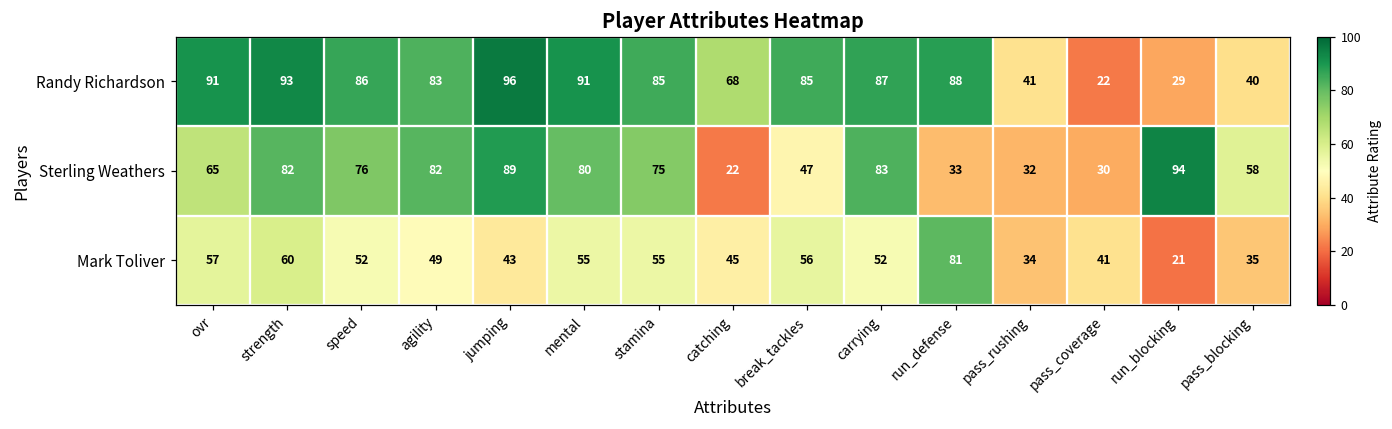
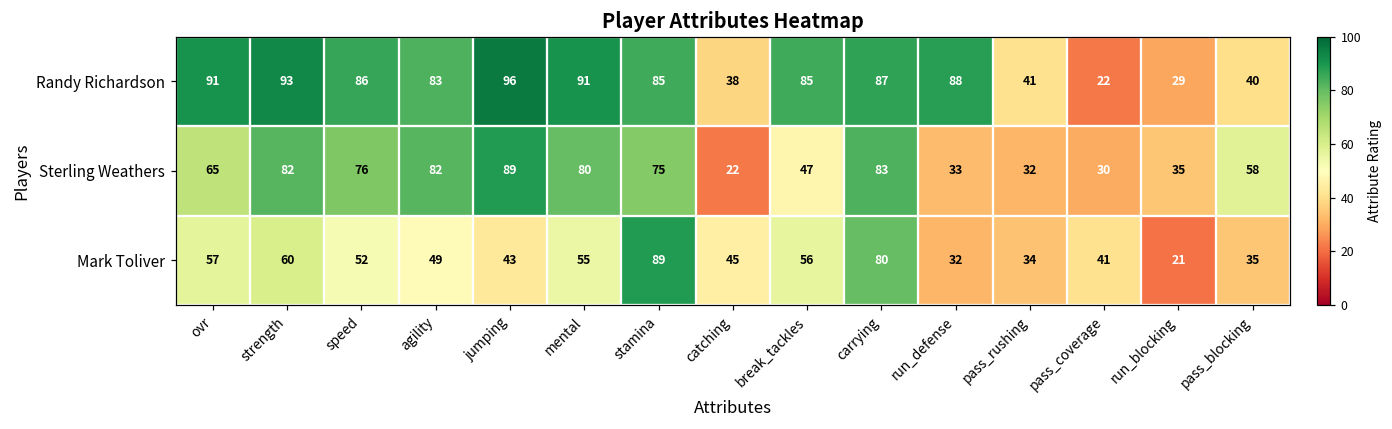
  {
    "Randy Richardson": {
      "ovr": 91,
      "strength": 93,
      "speed": 86,
      "agility": 83,
      "jumping": 96,
      "mental": 91,
      "stamina": 85,
-     "catching": 68,
+     "catching": 38,
      "break_tackles": 85,
      "carrying": 87,
      "run_defense": 88,
      "pass_rushing": 41,
      "pass_coverage": 22,
      "run_blocking": 29,
      "pass_blocking": 40
    },
    "Sterling Weathers": {
      "ovr": 65,
      "strength": 82,
      "speed": 76,
      "agility": 82,
      "jumping": 89,
      "mental": 80,
      "stamina": 75,
      "catching": 22,
      "break_tackles": 47,
      "carrying": 83,
      "run_defense": 33,
      "pass_rushing": 32,
      "pass_coverage": 30,
-     "run_blocking": 94,
+     "run_blocking": 35,
      "pass_blocking": 58
    },
    "Mark Toliver": {
      "ovr": 57,
      "strength": 60,
      "speed": 52,
      "agility": 49,
      "jumping": 43,
      "mental": 55,
-     "stamina": 55,
+     "stamina": 89,
      "catching": 45,
      "break_tackles": 56,
-     "carrying": 52,
-     "run_defense": 81,
+     "carrying": 80,
+     "run_defense": 32,
      "pass_rushing": 34,
      "pass_coverage": 41,
      "run_blocking": 21,
      "pass_blocking": 35
    }
  }
